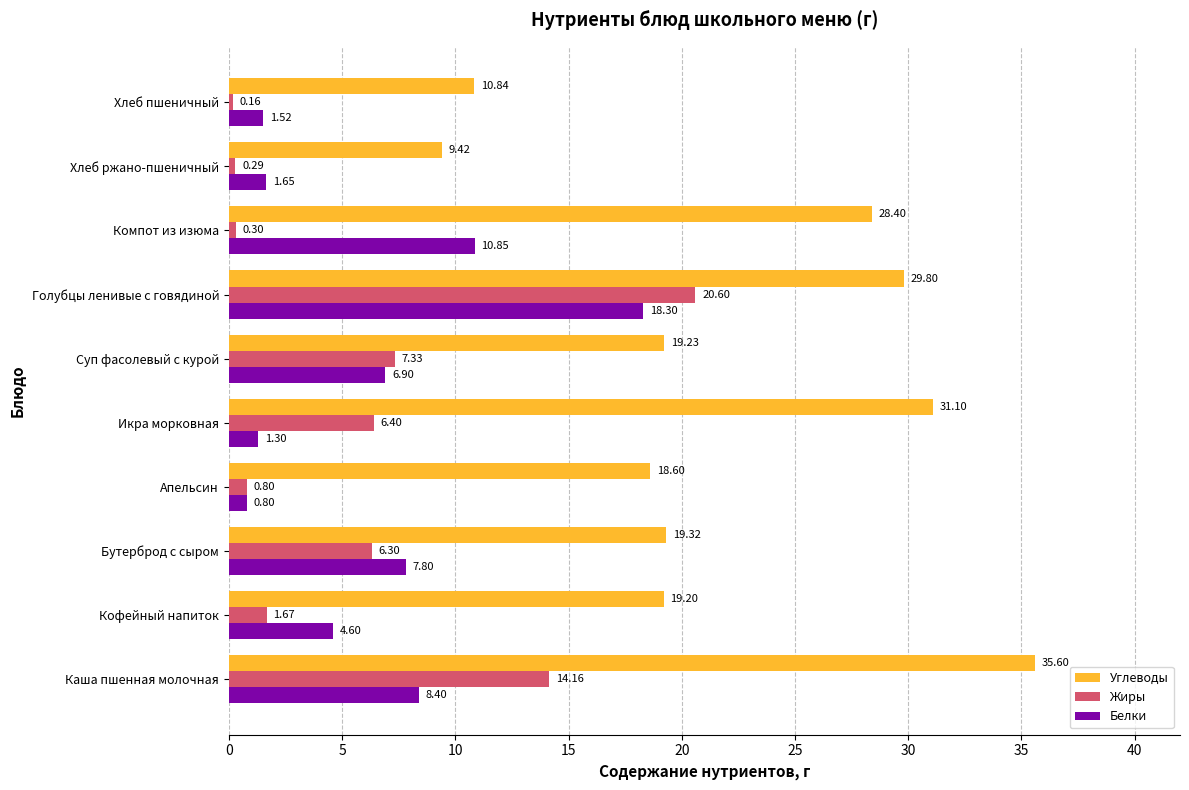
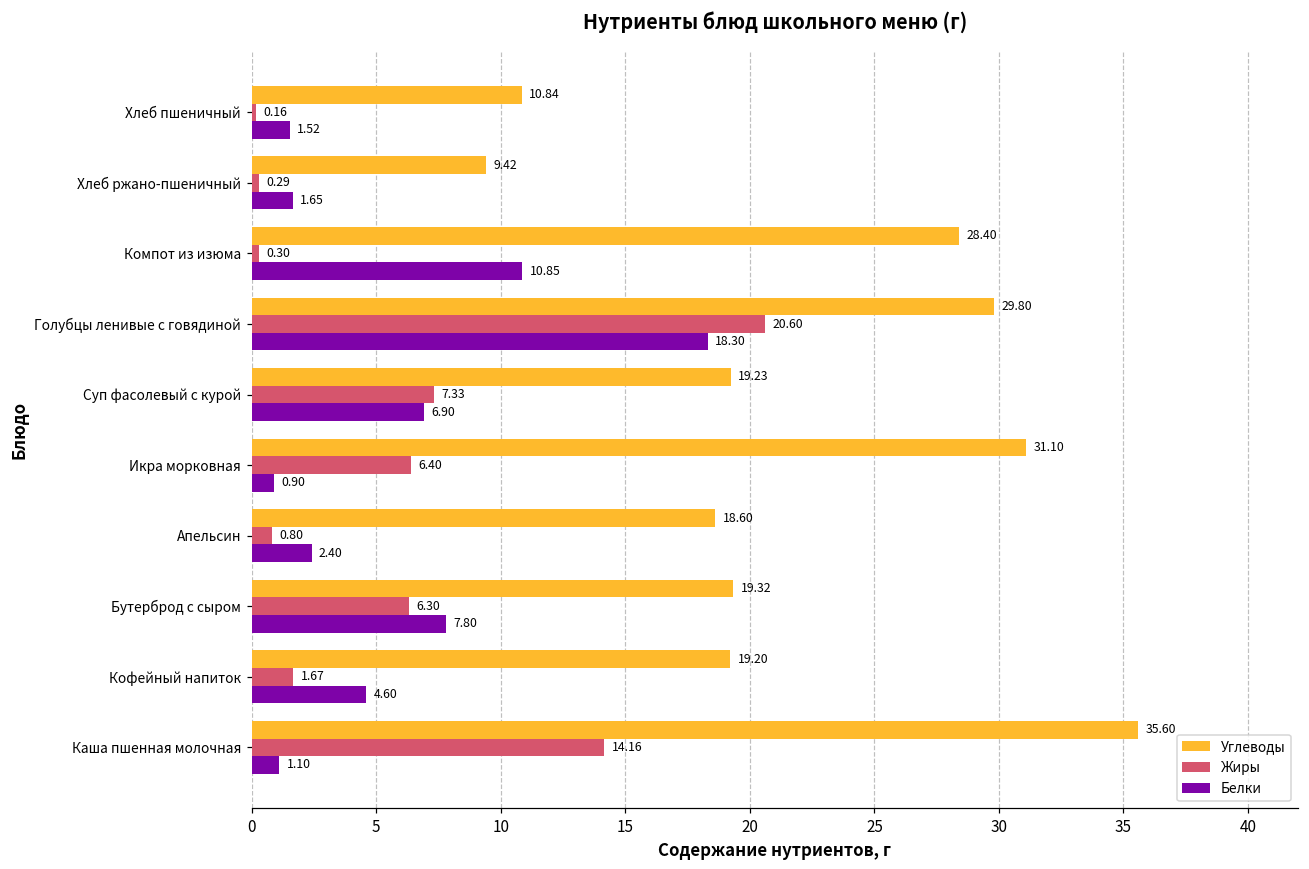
  {
    "Углеводы": {
      "Хлеб пшеничный": 10.84,
      "Хлеб ржано-пшеничный": 9.42,
      "Компот из изюма": 28.40,
      "Голубцы ленивые с говядиной": 29.80,
      "Суп фасолевый с курой": 19.23,
      "Икра морковная": 31.10,
      "Апельсин": 18.60,
      "Бутерброд с сыром": 19.32,
      "Кофейный напиток": 19.20,
      "Каша пшенная молочная": 35.60
    },
    "Жиры": {
      "Хлеб пшеничный": 0.16,
      "Хлеб ржано-пшеничный": 0.29,
      "Компот из изюма": 0.30,
      "Голубцы ленивые с говядиной": 20.60,
      "Суп фасолевый с курой": 7.33,
      "Икра морковная": 6.40,
      "Апельсин": 0.80,
      "Бутерброд с сыром": 6.30,
      "Кофейный напиток": 1.67,
      "Каша пшенная молочная": 14.16
    },
    "Белки": {
      "Хлеб пшеничный": 1.52,
      "Хлеб ржано-пшеничный": 1.65,
      "Компот из изюма": 10.85,
      "Голубцы ленивые с говядиной": 18.30,
      "Суп фасолевый с курой": 6.90,
-     "Икра морковная": 1.30,
-     "Апельсин": 0.80,
+     "Икра морковная": 0.90,
+     "Апельсин": 2.40,
      "Бутерброд с сыром": 7.80,
      "Кофейный напиток": 4.60,
-     "Каша пшенная молочная": 8.40
+     "Каша пшенная молочная": 1.10
    }
  }
